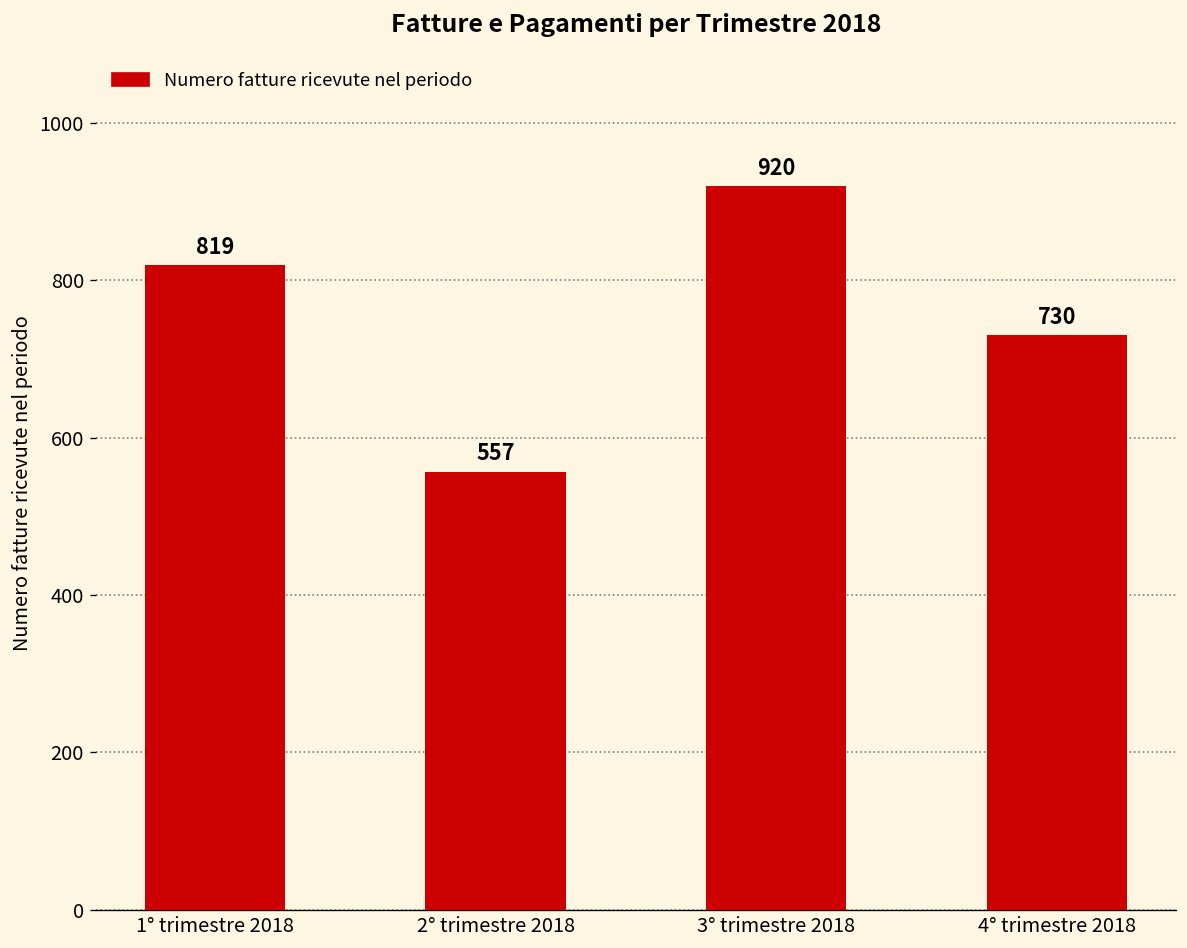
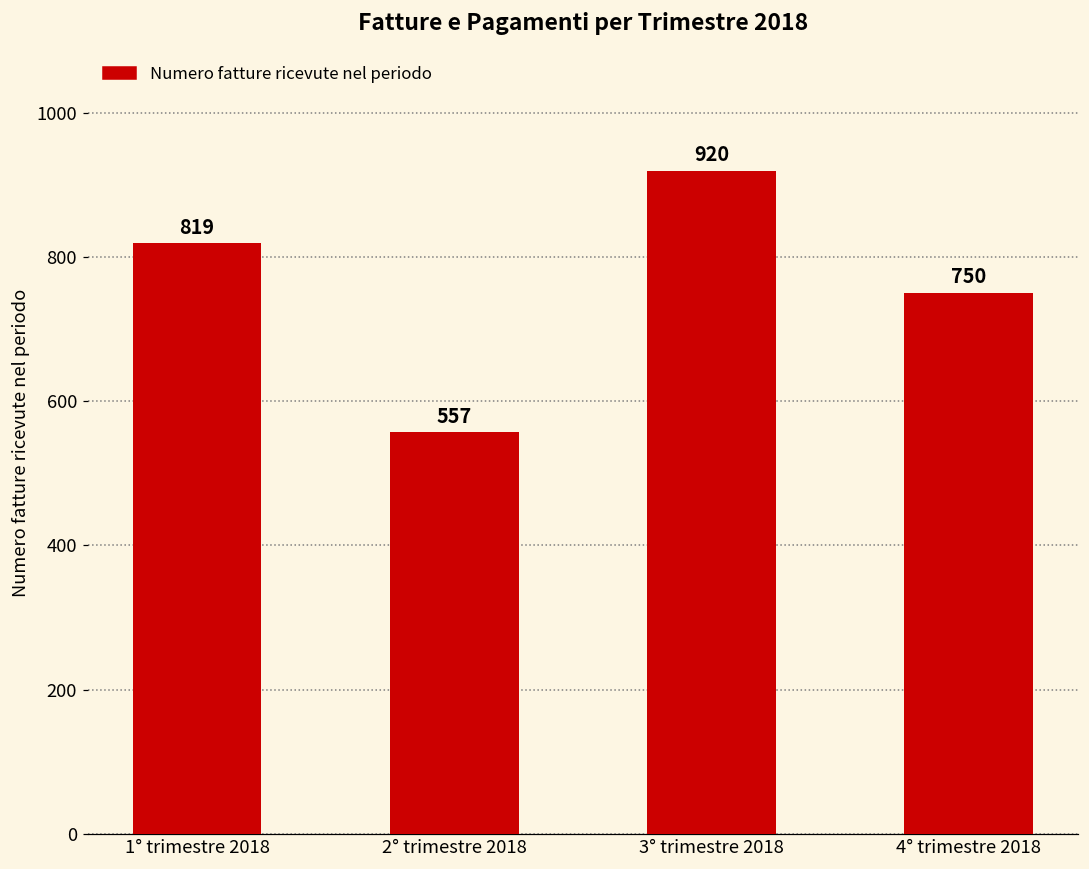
  {
    "1° trimestre 2018": 819,
    "2° trimestre 2018": 557,
    "3° trimestre 2018": 920,
-   "4° trimestre 2018": 730
+   "4° trimestre 2018": 750
  }
